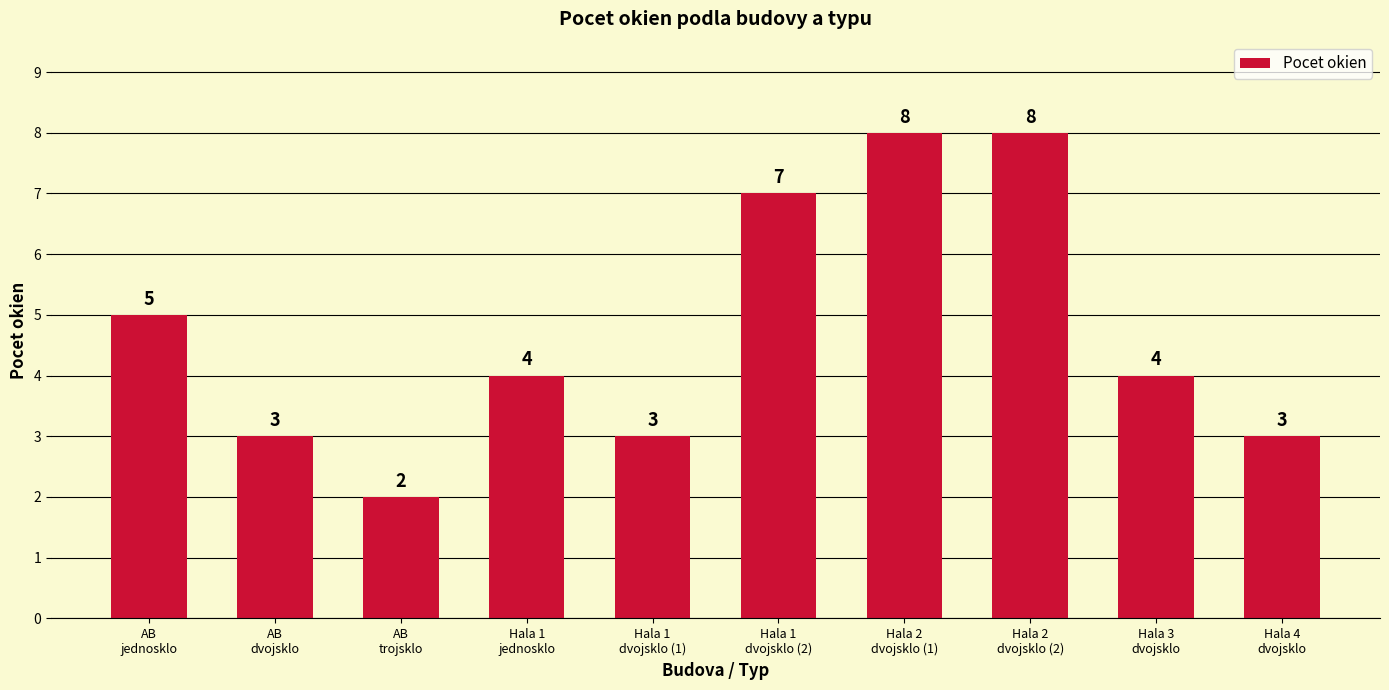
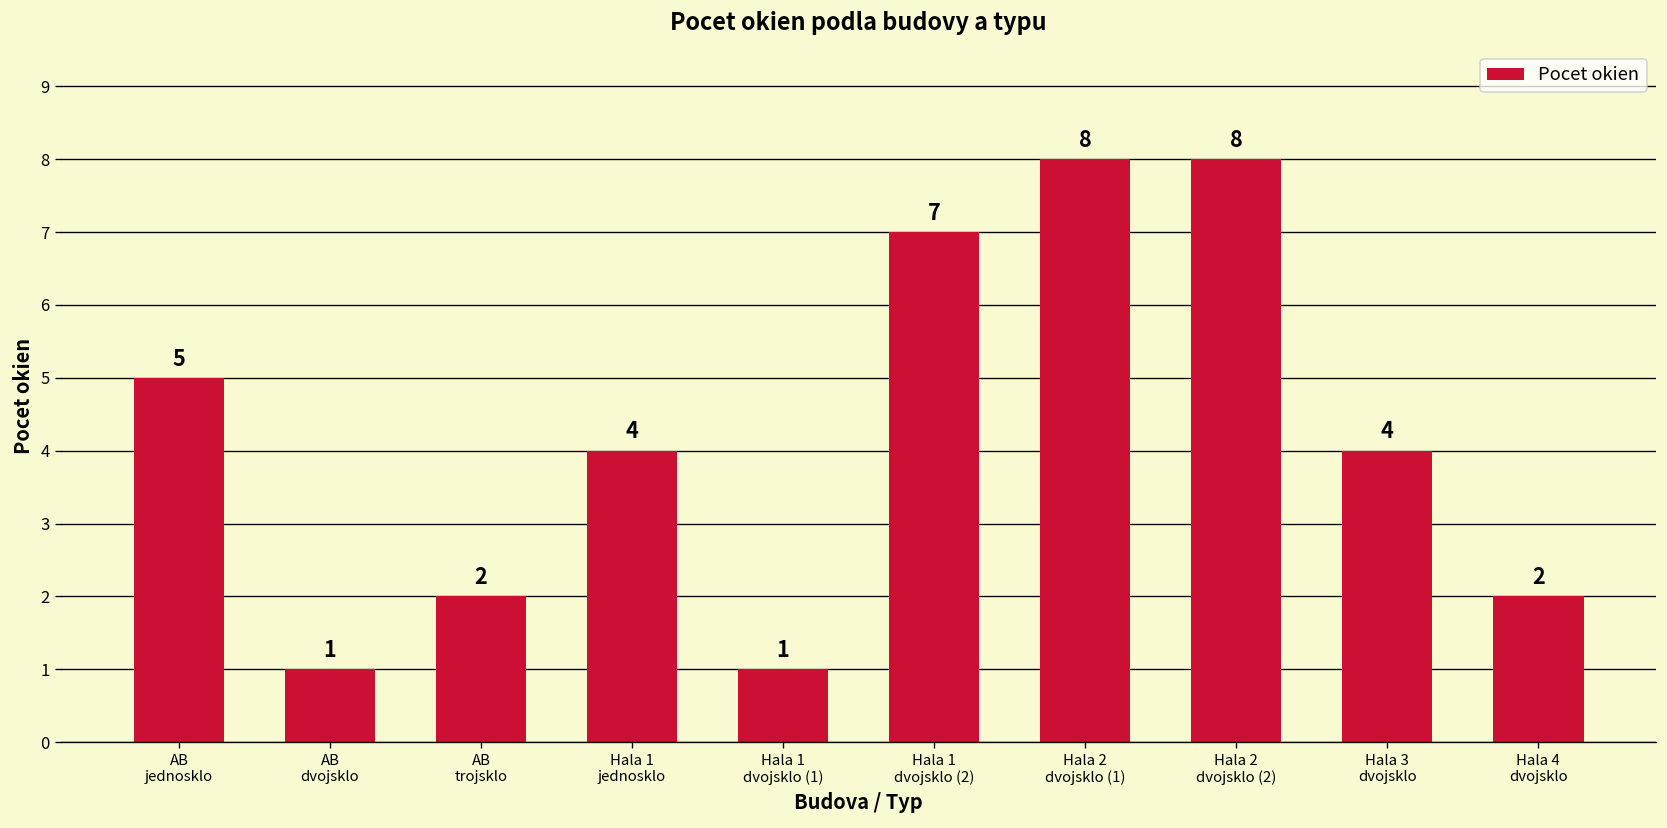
  {
    "AB jednosklo": 5,
-   "AB dvojsklo": 3,
+   "AB dvojsklo": 1,
    "AB trojsklo": 2,
    "Hala 1 jednosklo": 4,
-   "Hala 1 dvojsklo (1)": 3,
+   "Hala 1 dvojsklo (1)": 1,
    "Hala 1 dvojsklo (2)": 7,
    "Hala 2 dvojsklo (1)": 8,
    "Hala 2 dvojsklo (2)": 8,
    "Hala 3 dvojsklo": 4,
-   "Hala 4 dvojsklo": 3
+   "Hala 4 dvojsklo": 2
  }
